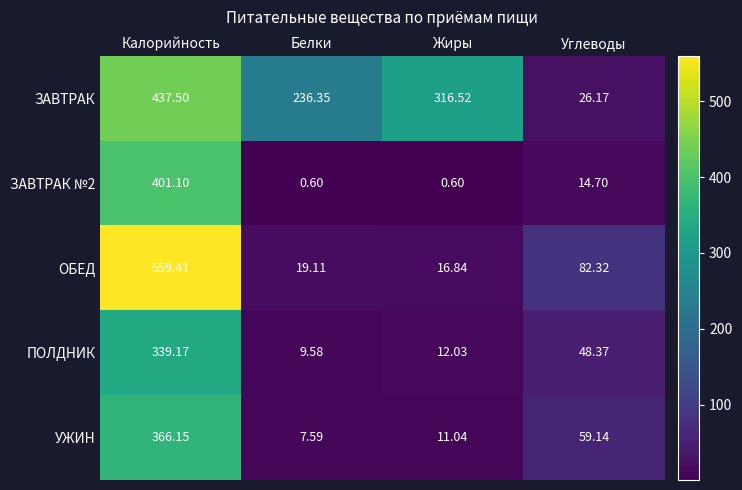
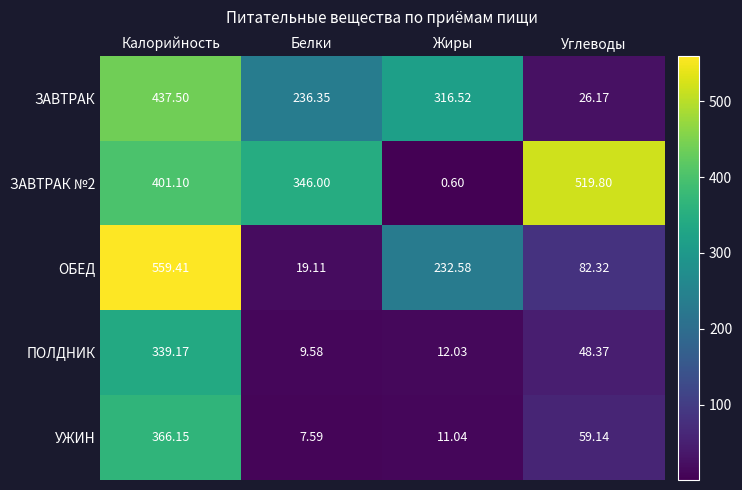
  {
    "ЗАВТРАК": {
      "Калорийность": 437.50,
      "Белки": 236.35,
      "Жиры": 316.52,
      "Углеводы": 26.17
    },
    "ЗАВТРАК №2": {
      "Калорийность": 401.10,
-     "Белки": 0.60,
+     "Белки": 346.00,
      "Жиры": 0.60,
-     "Углеводы": 14.70
+     "Углеводы": 519.80
    },
    "ОБЕД": {
      "Калорийность": 559.41,
      "Белки": 19.11,
-     "Жиры": 16.84,
+     "Жиры": 232.58,
      "Углеводы": 82.32
    },
    "ПОЛДНИК": {
      "Калорийность": 339.17,
      "Белки": 9.58,
      "Жиры": 12.03,
      "Углеводы": 48.37
    },
    "УЖИН": {
      "Калорийность": 366.15,
      "Белки": 7.59,
      "Жиры": 11.04,
      "Углеводы": 59.14
    }
  }
